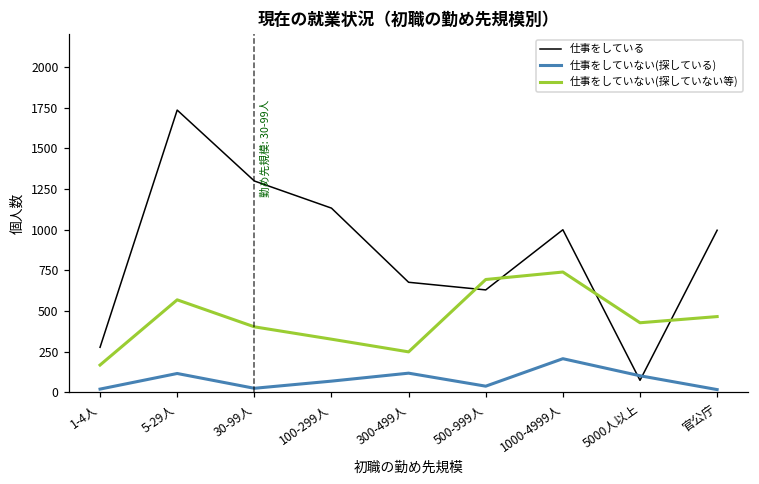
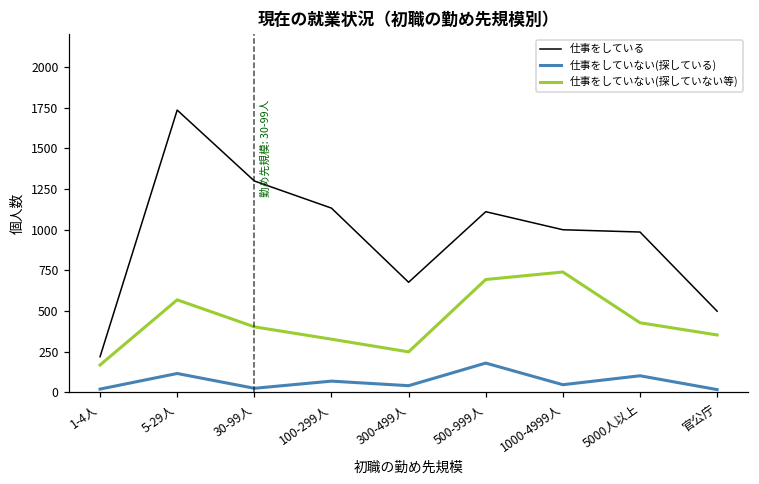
  {
    "仕事をしている": {
-     "1-4人": 280,
+     "1-4人": 220,
      "5-29人": 1740,
      "100-299人": 1130,
      "300-499人": 680,
-     "500-999人": 630,
+     "500-999人": 1110,
      "1000-4999人": 1000,
-     "5000人以上": 70,
-     "官公庁": 1000
+     "5000人以上": 990,
+     "官公庁": 500
    },
    "仕事をしていない(探している)": {
      "1-4人": 20,
      "5-29人": 120,
      "30-99人": 20,
      "100-299人": 70,
-     "300-499人": 120,
-     "500-999人": 40,
-     "1000-4999人": 210,
+     "300-499人": 40,
+     "500-999人": 180,
+     "1000-4999人": 50,
      "5000人以上": 100,
      "官公庁": 20
    },
    "仕事をしていない(探していない等)": {
      "1-4人": 170,
      "5-29人": 570,
      "30-99人": 400,
      "100-299人": 330,
      "300-499人": 250,
      "500-999人": 690,
      "1000-4999人": 740,
      "5000人以上": 430,
-     "官公庁": 470
+     "官公庁": 350
    }
  }
